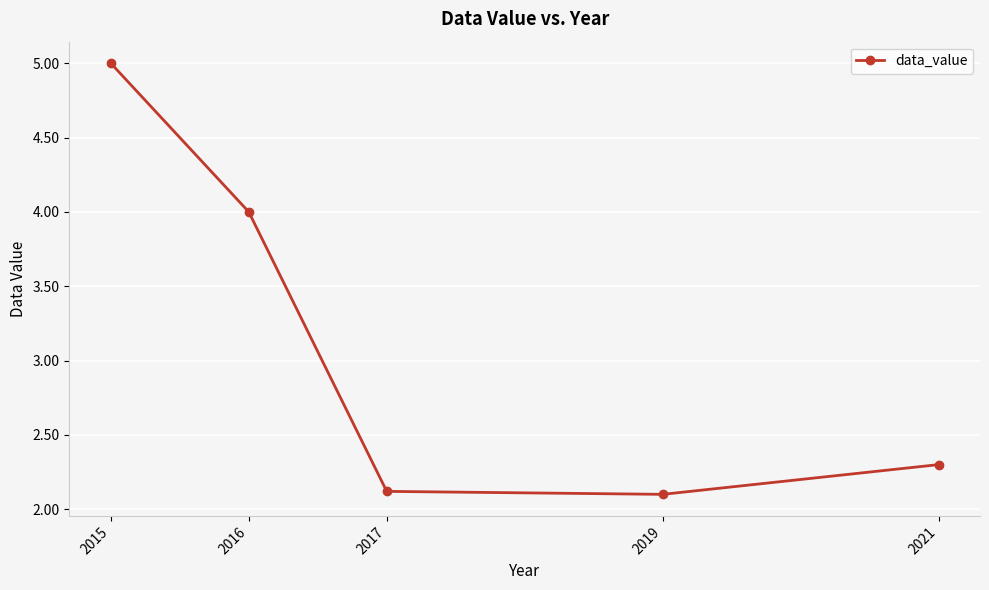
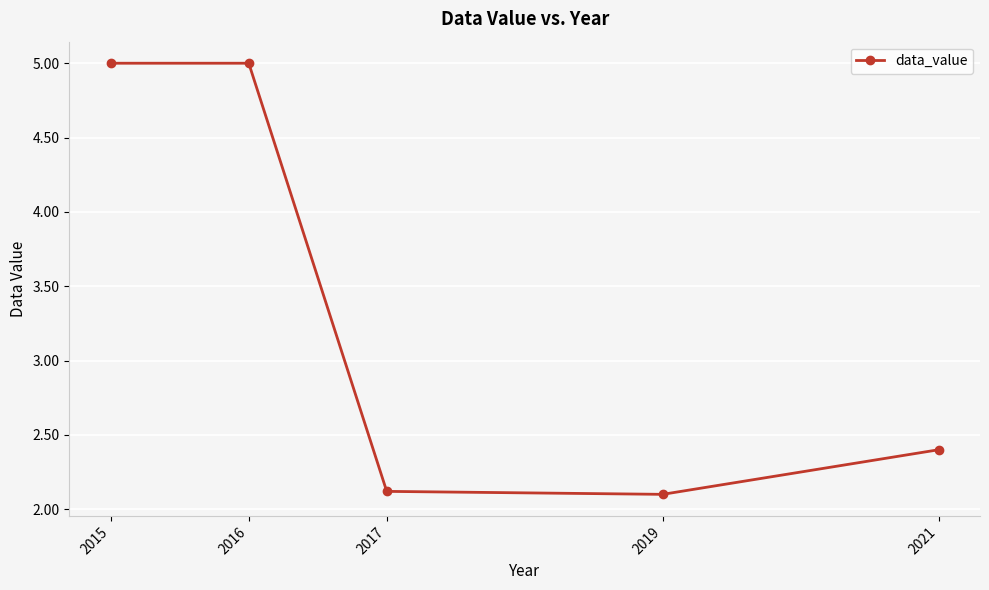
  {
    "2015": 5.0,
-   "2016": 4,
+   "2016": 5,
    "2017": 2.12,
    "2019": 2.1,
-   "2021": 2.3
+   "2021": 2.4
  }
